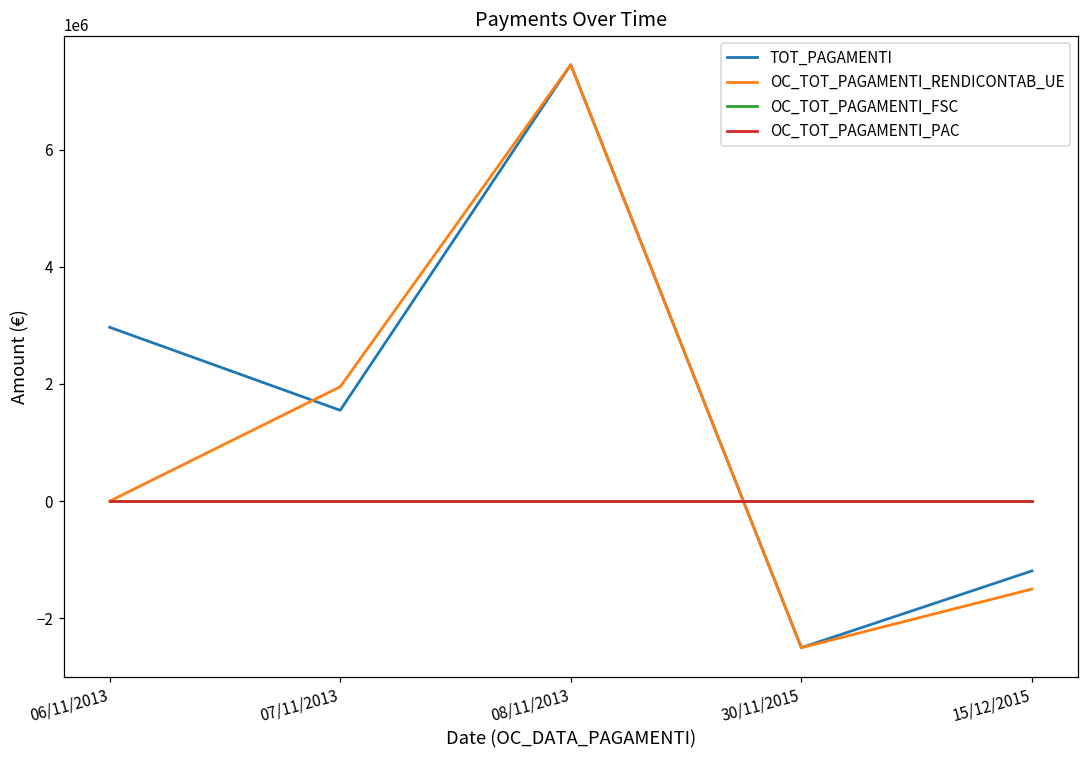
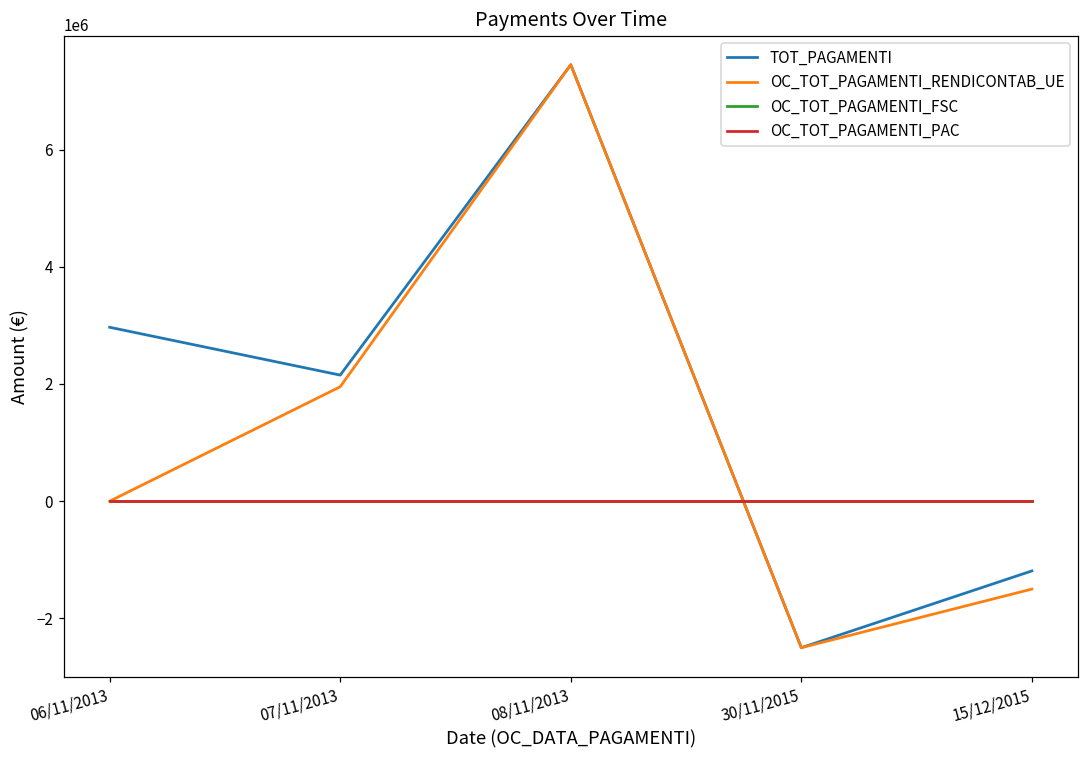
  {
    "TOT_PAGAMENTI": {
      "06/11/2013": 3000000,
-     "07/11/2013": 1600000,
+     "07/11/2013": 2200000,
      "15/12/2015": -1200000
    },
    "OC_TOT_PAGAMENTI_RENDICONTAB_UE": {
      "07/11/2013": 2000000,
      "15/12/2015": -1500000
    },
    "OC_TOT_PAGAMENTI_PAC": {
      "07/11/2013": 0,
      "08/11/2013": 0,
      "30/11/2015": 0,
      "15/12/2015": 0
    }
  }
